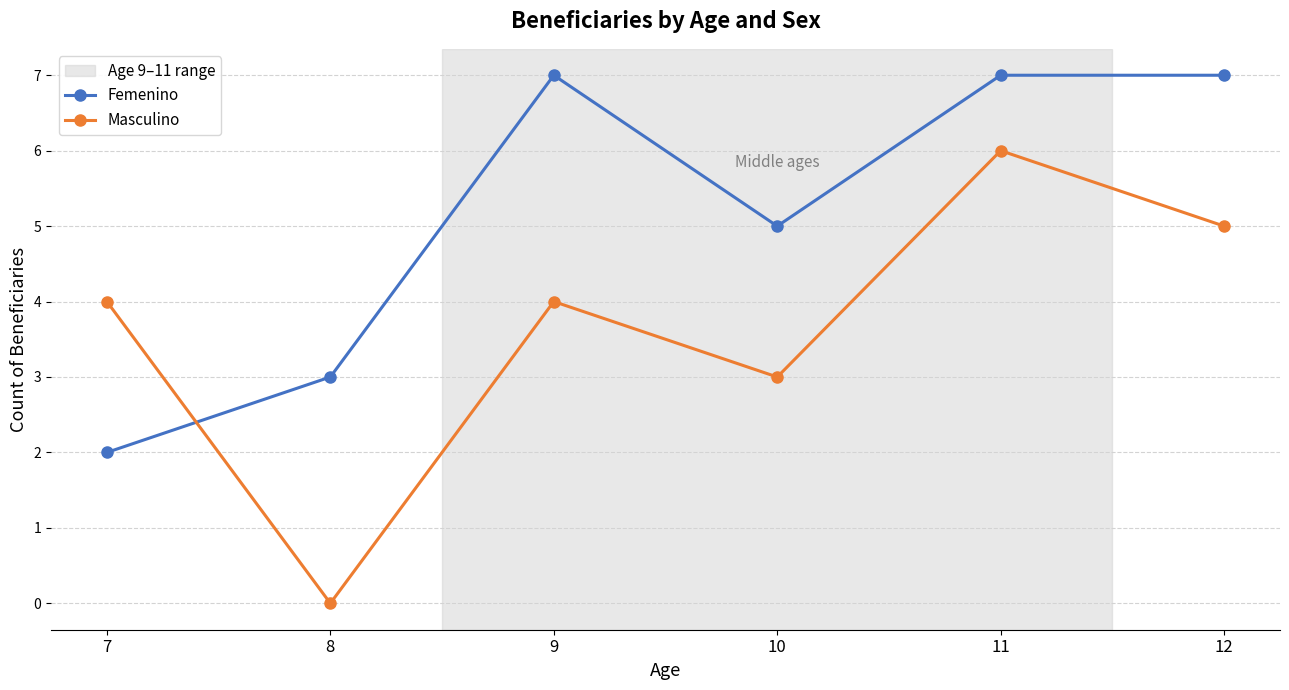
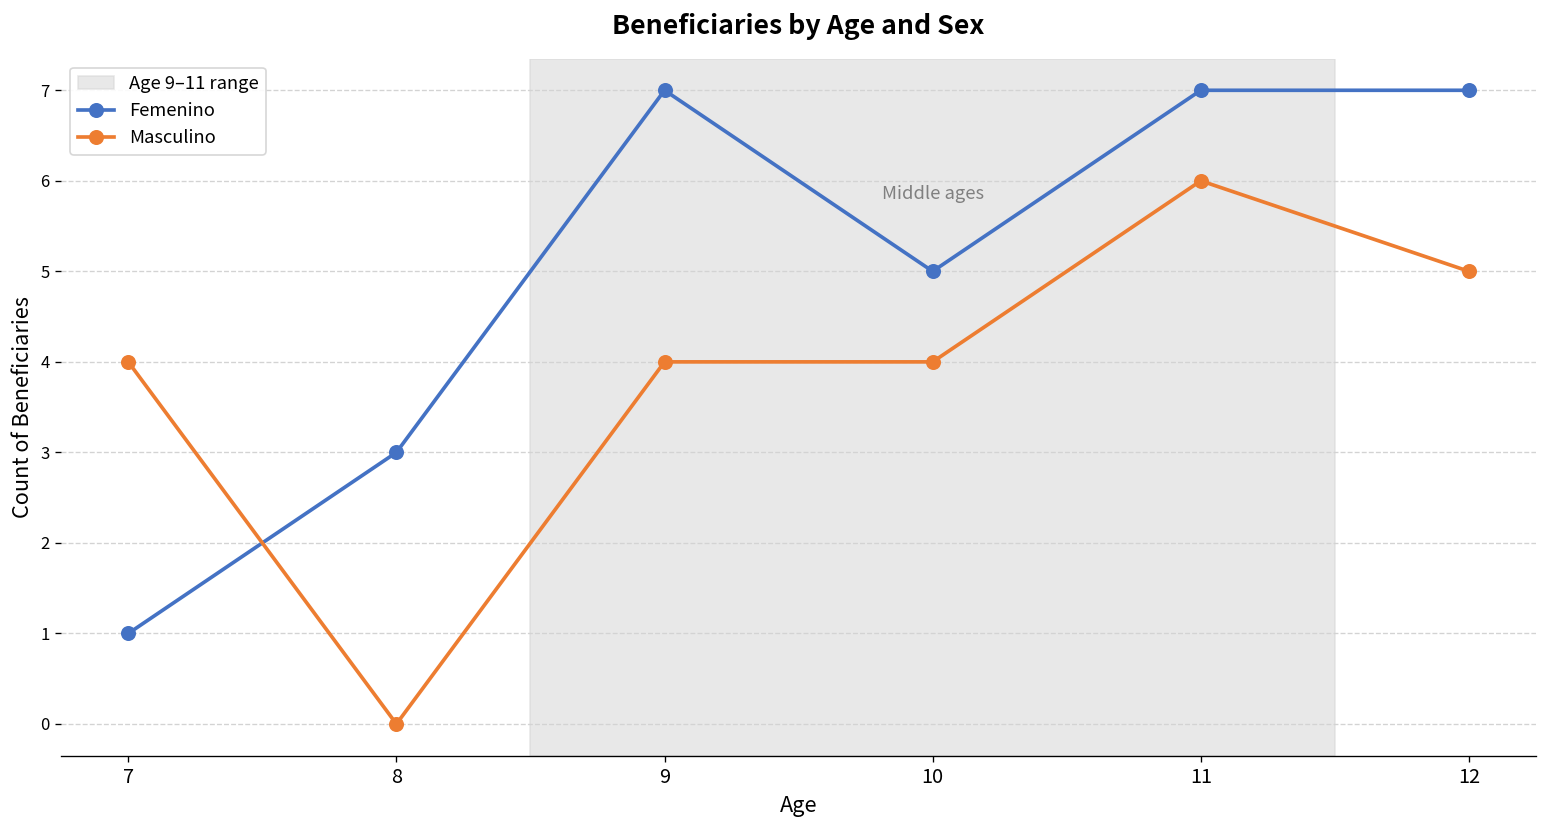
  {
    "Femenino": {
-     "7": 2,
+     "7": 1,
      "8": 3,
      "9": 7,
      "10": 5,
      "11": 7,
      "12": 7
    },
    "Masculino": {
      "7": 4,
      "8": 0,
      "9": 4,
-     "10": 3,
+     "10": 4,
      "11": 6,
      "12": 5
    }
  }
